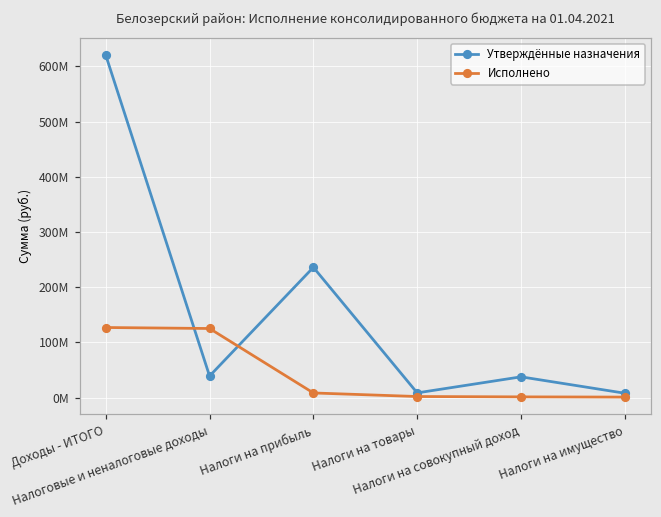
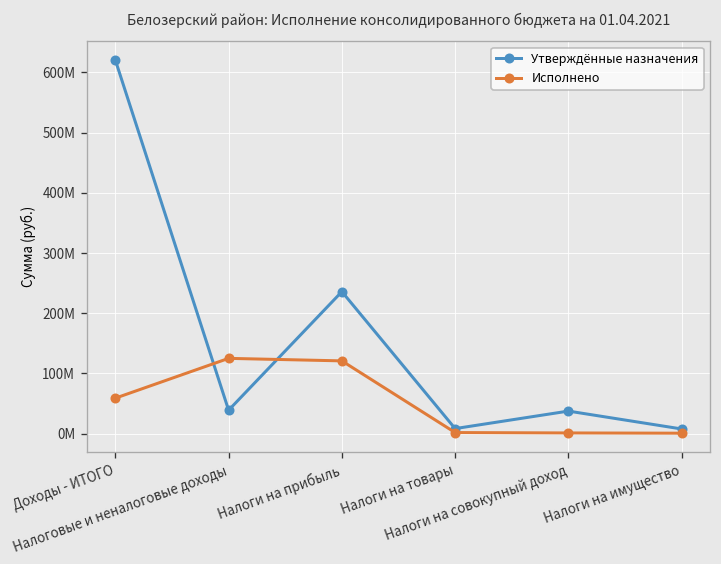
  {
    "Утверждённые назначения": {
      "Доходы - ИТОГО": "620М",
      "Налоговые и неналоговые доходы": "40М",
      "Налоги на прибыль": "240М",
      "Налоги на товары": "10М",
      "Налоги на совокупный доход": "40М",
      "Налоги на имущество": "10М"
    },
    "Исполнено": {
-     "Доходы - ИТОГО": "130М",
+     "Доходы - ИТОГО": "60М",
      "Налоговые и неналоговые доходы": "130М",
-     "Налоги на прибыль": "10М",
+     "Налоги на прибыль": "120М",
      "Налоги на товары": "0М",
      "Налоги на совокупный доход": "0М",
      "Налоги на имущество": "0М"
    }
  }
